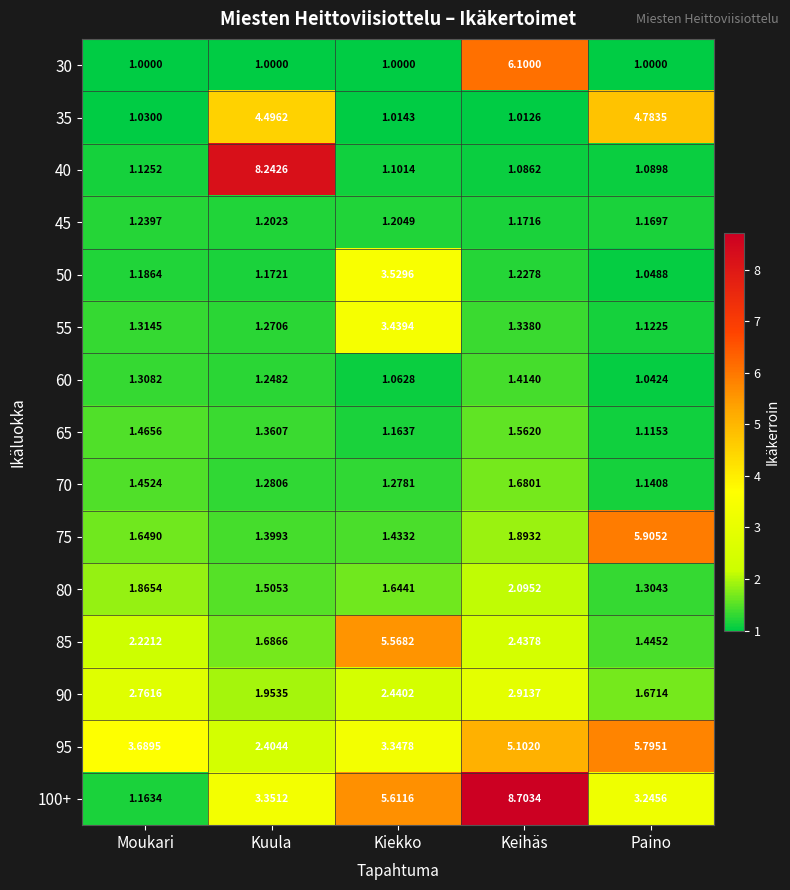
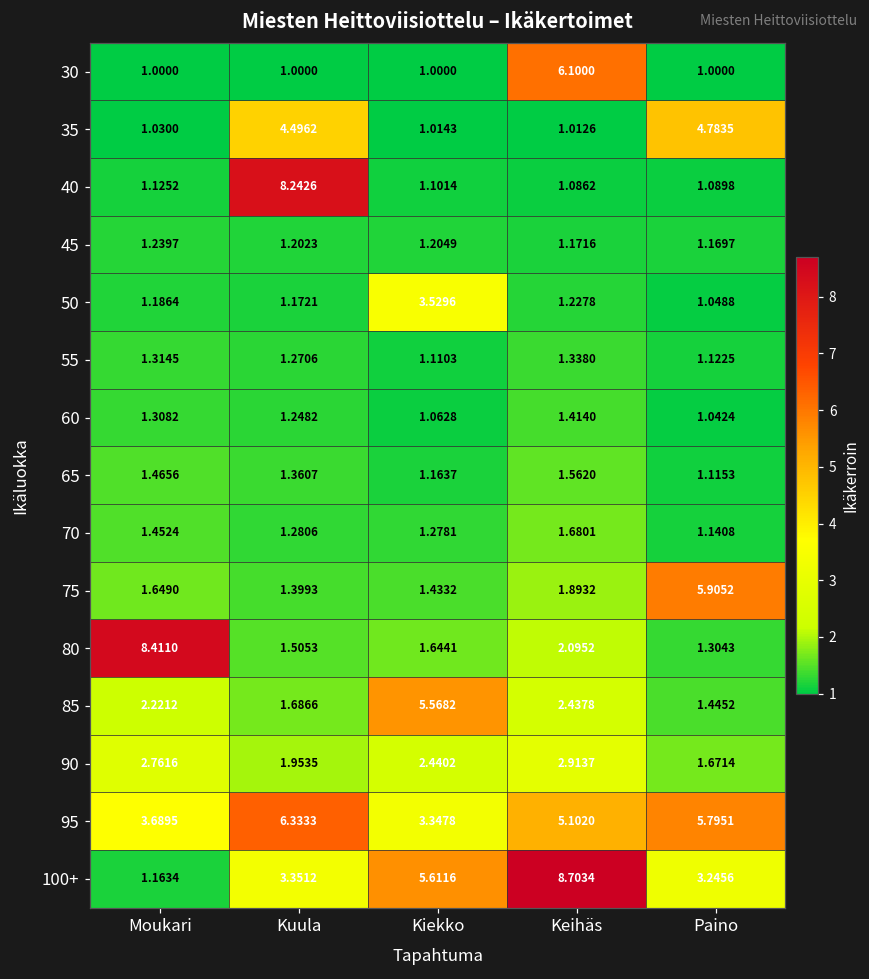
  {
    "30": {
      "Moukari": 1.0000,
      "Kuula": 1.0000,
      "Kiekko": 1.0000,
      "Keihäs": 6.1000,
      "Paino": 1.0000
    },
    "35": {
      "Moukari": 1.0300,
      "Kuula": 4.4962,
      "Kiekko": 1.0143,
      "Keihäs": 1.0126,
      "Paino": 4.7835
    },
    "40": {
      "Moukari": 1.1252,
      "Kuula": 8.2426,
      "Kiekko": 1.1014,
      "Keihäs": 1.0862,
      "Paino": 1.0898
    },
    "45": {
      "Moukari": 1.2397,
      "Kuula": 1.2023,
      "Kiekko": 1.2049,
      "Keihäs": 1.1716,
      "Paino": 1.1697
    },
    "50": {
      "Moukari": 1.1864,
      "Kuula": 1.1721,
      "Kiekko": 3.5296,
      "Keihäs": 1.2278,
      "Paino": 1.0488
    },
    "55": {
      "Moukari": 1.3145,
      "Kuula": 1.2706,
-     "Kiekko": 3.4394,
+     "Kiekko": 1.1103,
      "Keihäs": 1.3380,
      "Paino": 1.1225
    },
    "60": {
      "Moukari": 1.3082,
      "Kuula": 1.2482,
      "Kiekko": 1.0628,
      "Keihäs": 1.4140,
      "Paino": 1.0424
    },
    "65": {
      "Moukari": 1.4656,
      "Kuula": 1.3607,
      "Kiekko": 1.1637,
      "Keihäs": 1.5620,
      "Paino": 1.1153
    },
    "70": {
      "Moukari": 1.4524,
      "Kuula": 1.2806,
      "Kiekko": 1.2781,
      "Keihäs": 1.6801,
      "Paino": 1.1408
    },
    "75": {
      "Moukari": 1.6490,
      "Kuula": 1.3993,
      "Kiekko": 1.4332,
      "Keihäs": 1.8932,
      "Paino": 5.9052
    },
    "80": {
-     "Moukari": 1.8654,
+     "Moukari": 8.4110,
      "Kuula": 1.5053,
      "Kiekko": 1.6441,
      "Keihäs": 2.0952,
      "Paino": 1.3043
    },
    "85": {
      "Moukari": 2.2212,
      "Kuula": 1.6866,
      "Kiekko": 5.5682,
      "Keihäs": 2.4378,
      "Paino": 1.4452
    },
    "90": {
      "Moukari": 2.7616,
      "Kuula": 1.9535,
      "Kiekko": 2.4402,
      "Keihäs": 2.9137,
      "Paino": 1.6714
    },
    "95": {
      "Moukari": 3.6895,
-     "Kuula": 2.4044,
+     "Kuula": 6.3333,
      "Kiekko": 3.3478,
      "Keihäs": 5.1020,
      "Paino": 5.7951
    },
    "100+": {
      "Moukari": 1.1634,
      "Kuula": 3.3512,
      "Kiekko": 5.6116,
      "Keihäs": 8.7034,
      "Paino": 3.2456
    }
  }
